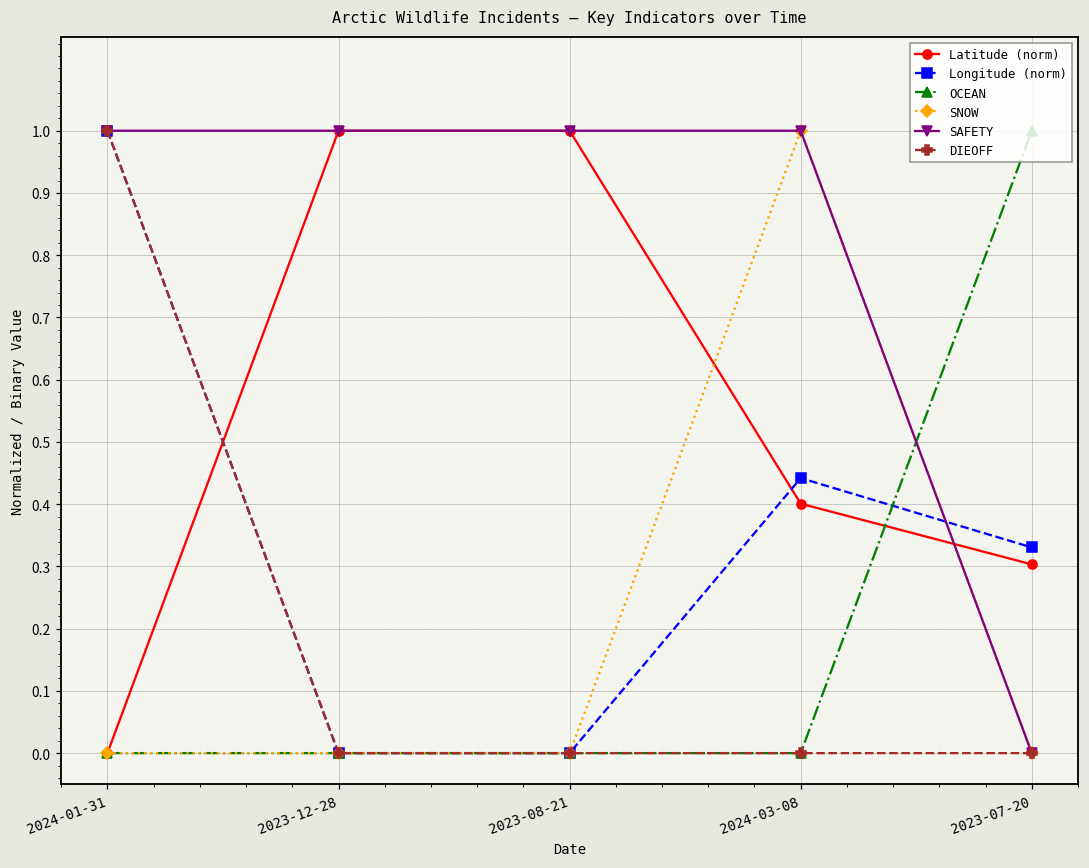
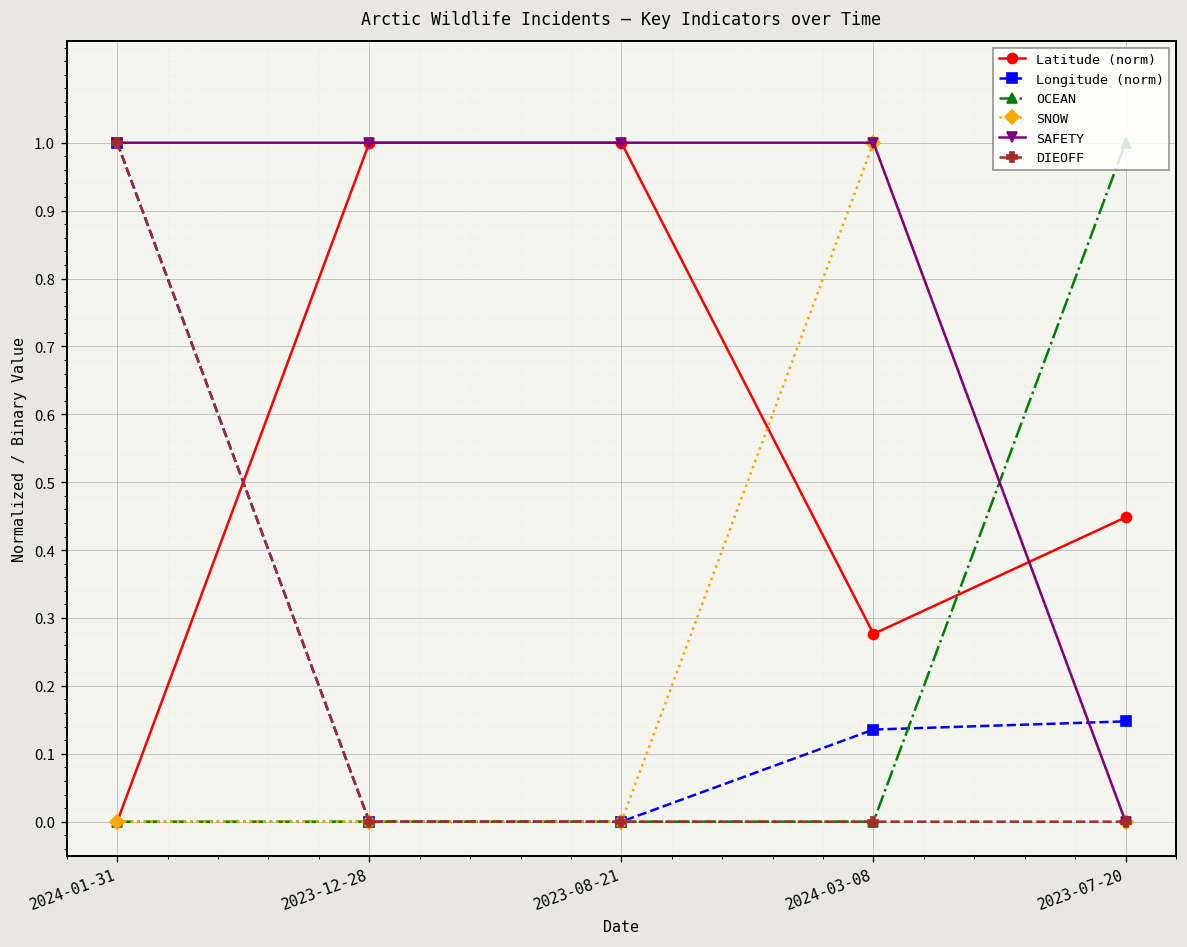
  {
    "Latitude (norm)": {
-     "2024-03-08": 0.40,
-     "2023-07-20": 0.30
+     "2024-03-08": 0.28,
+     "2023-07-20": 0.45
    },
    "Longitude (norm)": {
-     "2024-03-08": 0.44,
-     "2023-07-20": 0.33
+     "2024-03-08": 0.14,
+     "2023-07-20": 0.15
    }
  }
